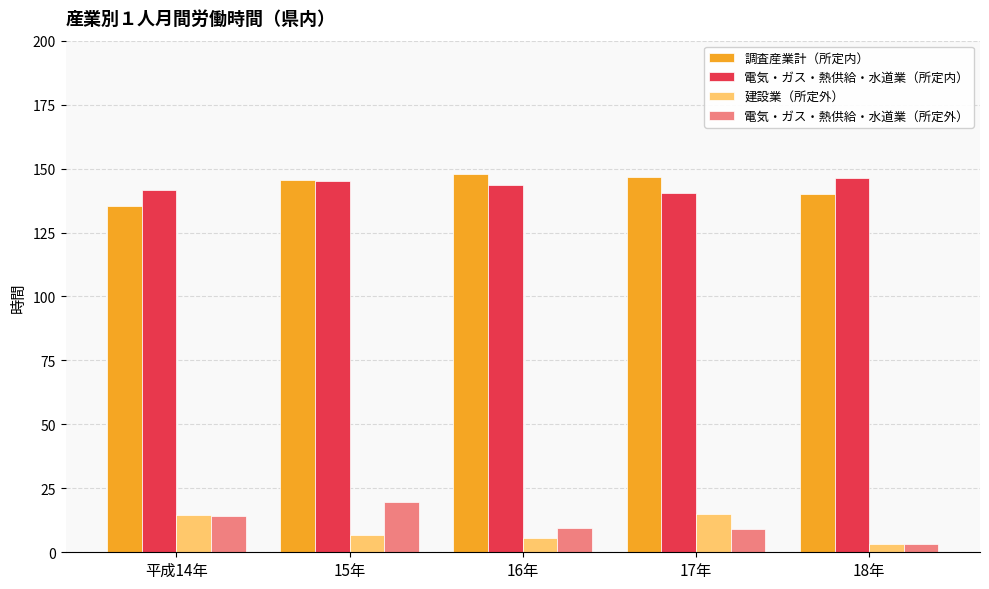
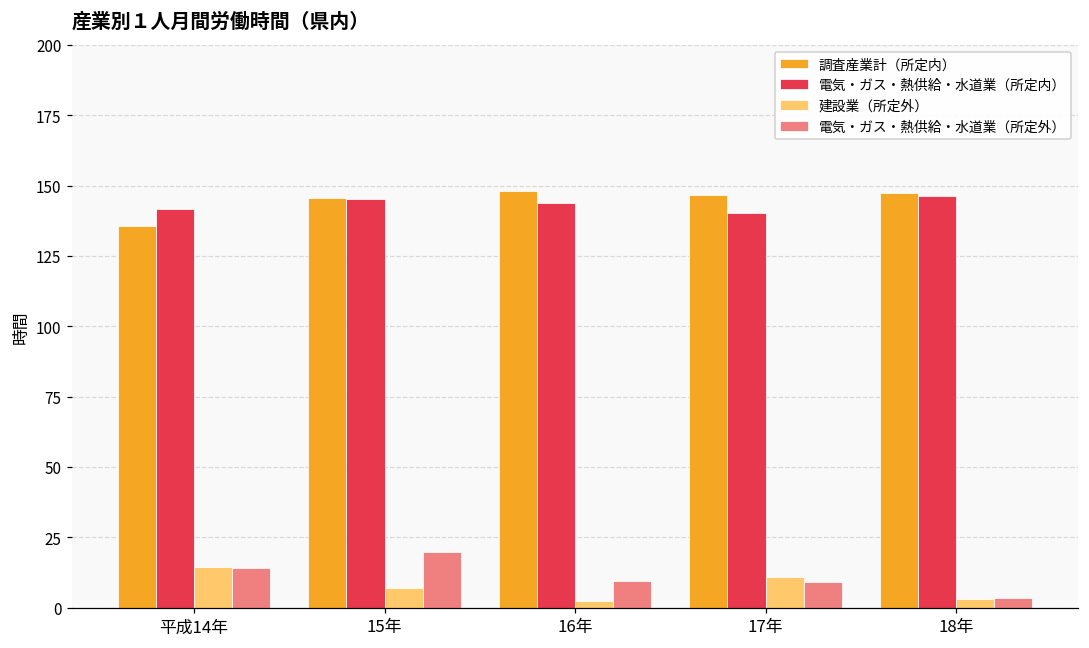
  {
    "調査産業計（所定内）": {
      "平成14年": 136,
      "15年": 146,
      "16年": 148,
      "17年": 147,
-     "18年": 140
+     "18年": 148
    },
    "電気・ガス・熱供給・水道業（所定内）": {
      "平成14年": 142,
      "15年": 145,
      "16年": 144,
      "17年": 140,
      "18年": 146
    },
    "建設業（所定外）": {
      "平成14年": 14,
      "15年": 7,
-     "16年": 6,
-     "17年": 15,
+     "16年": 2,
+     "17年": 11,
      "18年": 3
    },
    "電気・ガス・熱供給・水道業（所定外）": {
      "平成14年": 14,
      "15年": 20,
      "16年": 10,
      "17年": 9,
      "18年": 3
    }
  }
